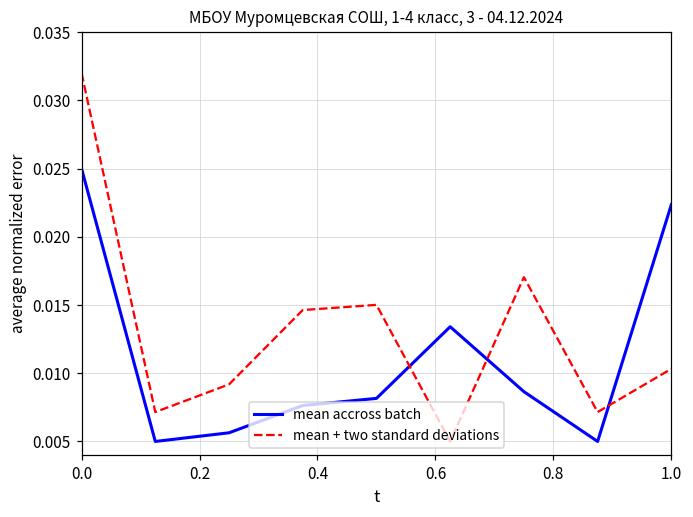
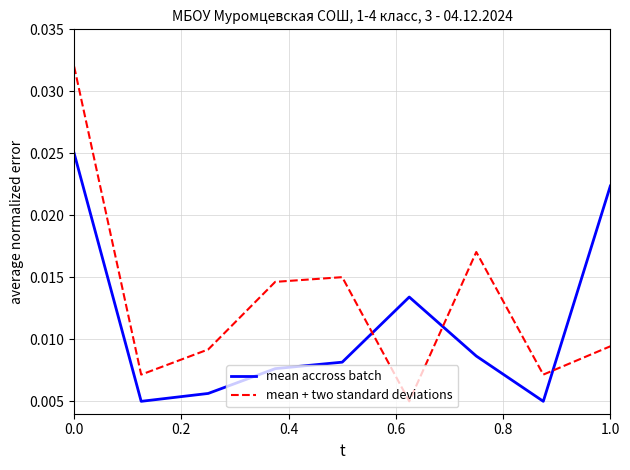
  {
    "mean accross batch": {
      "0.0": 0.0250,
      "1.0": 0.0224
    },
    "mean + two standard deviations": {
      "0.0": 0.0320,
-     "1.0": 0.0103
+     "1.0": 0.0094
    }
  }
